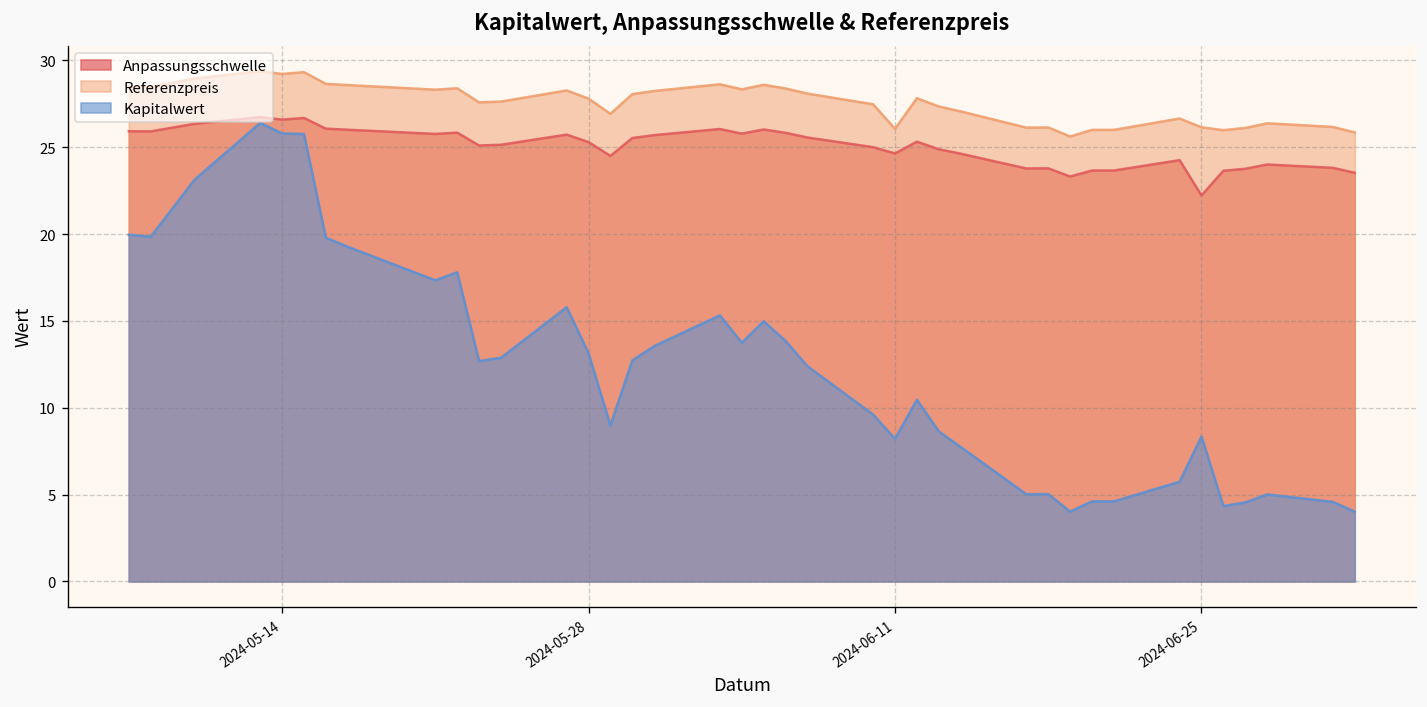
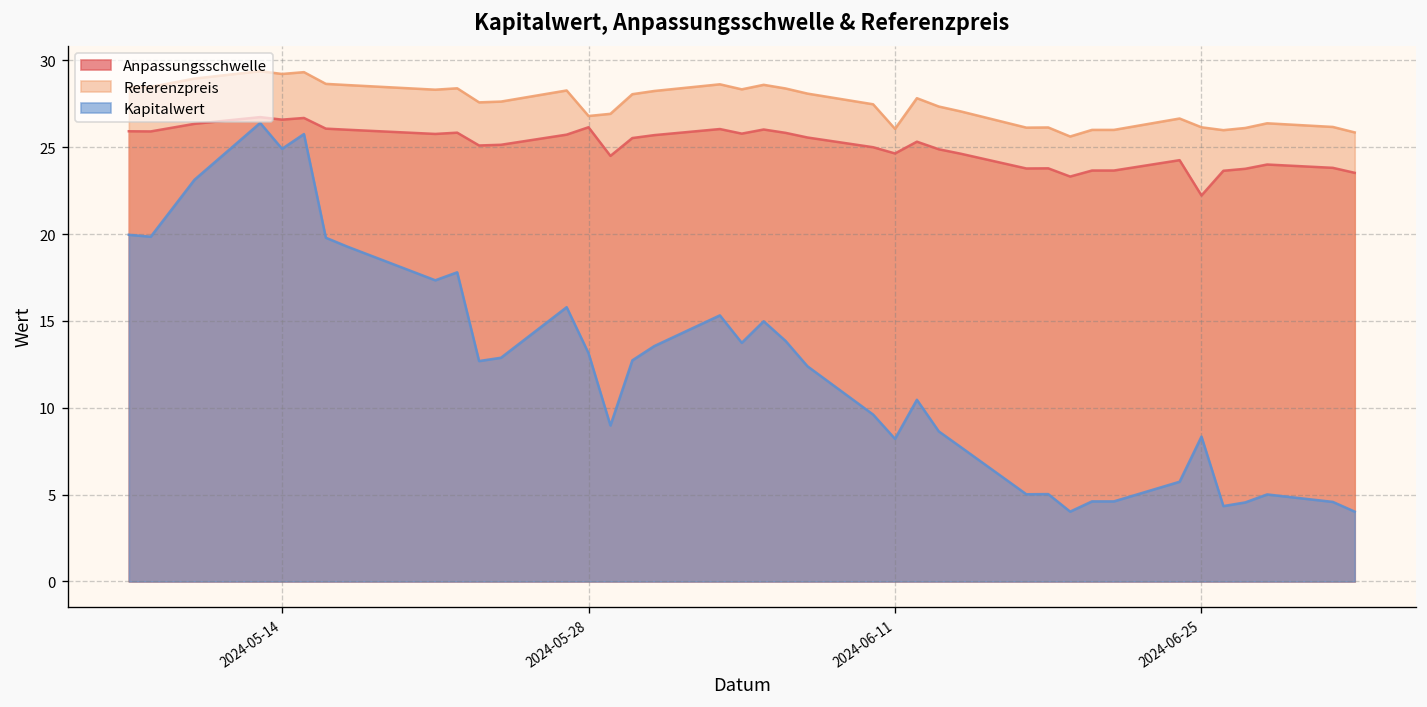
  {
    "Anpassungsschwelle": {
      "2024-05-14": 26.6,
-     "2024-05-28": 25.3,
+     "2024-05-28": 26.2,
      "2024-06-11": 24.6,
      "2024-06-25": 22.2
    },
    "Referenzpreis": {
      "2024-05-14": 29.2,
-     "2024-05-28": 27.8,
+     "2024-05-28": 26.8,
      "2024-06-11": 26.1,
      "2024-06-25": 26.2
    },
    "Kapitalwert": {
-     "2024-05-14": 25.8,
+     "2024-05-14": 24.9,
      "2024-05-28": 13.1,
      "2024-06-11": 8.2,
      "2024-06-25": 8.3
    }
  }
